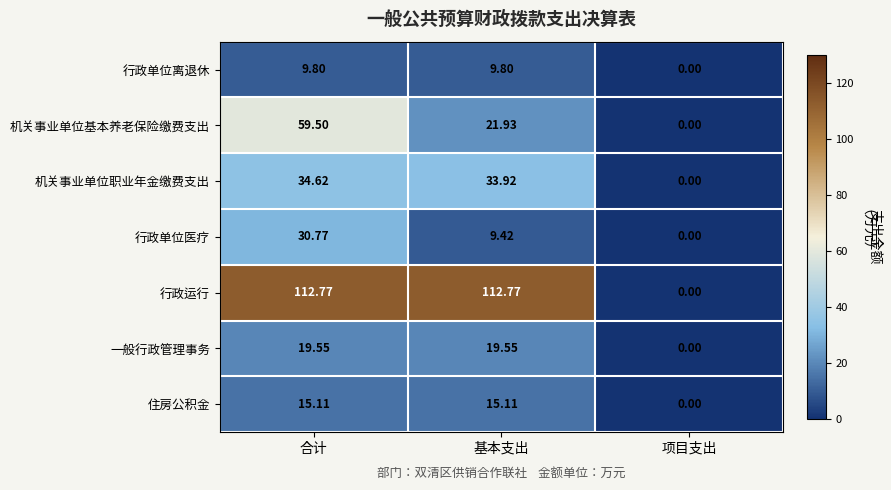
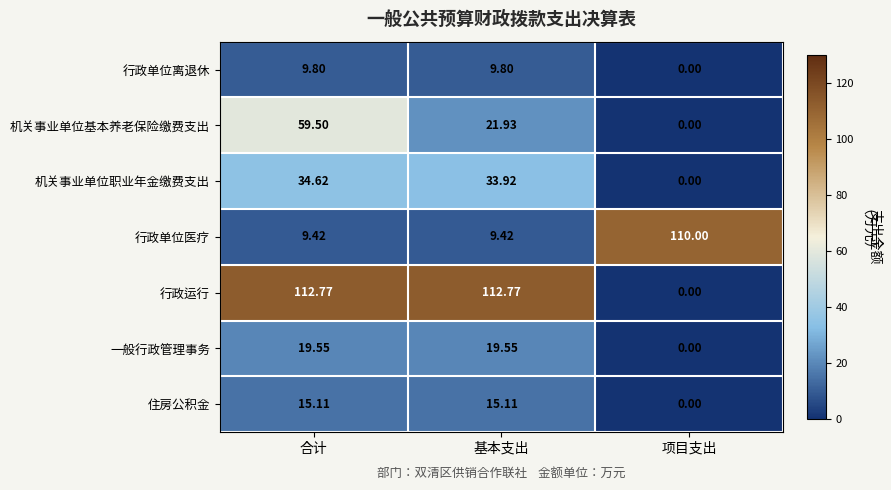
  {
    "行政单位离退休": {
      "合计": 9.80,
      "基本支出": 9.80,
      "项目支出": 0.00
    },
    "机关事业单位基本养老保险缴费支出": {
      "合计": 59.50,
      "基本支出": 21.93,
      "项目支出": 0.00
    },
    "机关事业单位职业年金缴费支出": {
      "合计": 34.62,
      "基本支出": 33.92,
      "项目支出": 0.00
    },
    "行政单位医疗": {
-     "合计": 30.77,
+     "合计": 9.42,
      "基本支出": 9.42,
-     "项目支出": 0.00
+     "项目支出": 110.00
    },
    "行政运行": {
      "合计": 112.77,
      "基本支出": 112.77,
      "项目支出": 0.00
    },
    "一般行政管理事务": {
      "合计": 19.55,
      "基本支出": 19.55,
      "项目支出": 0.00
    },
    "住房公积金": {
      "合计": 15.11,
      "基本支出": 15.11,
      "项目支出": 0.00
    }
  }
